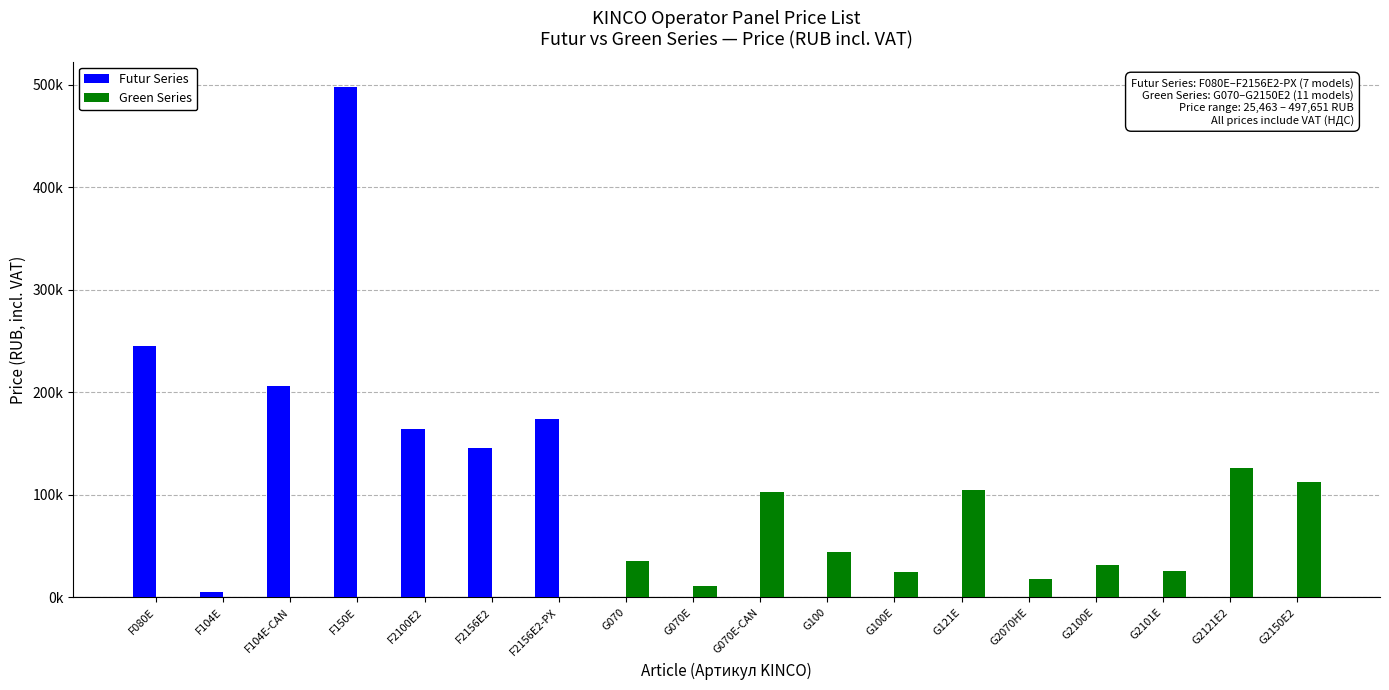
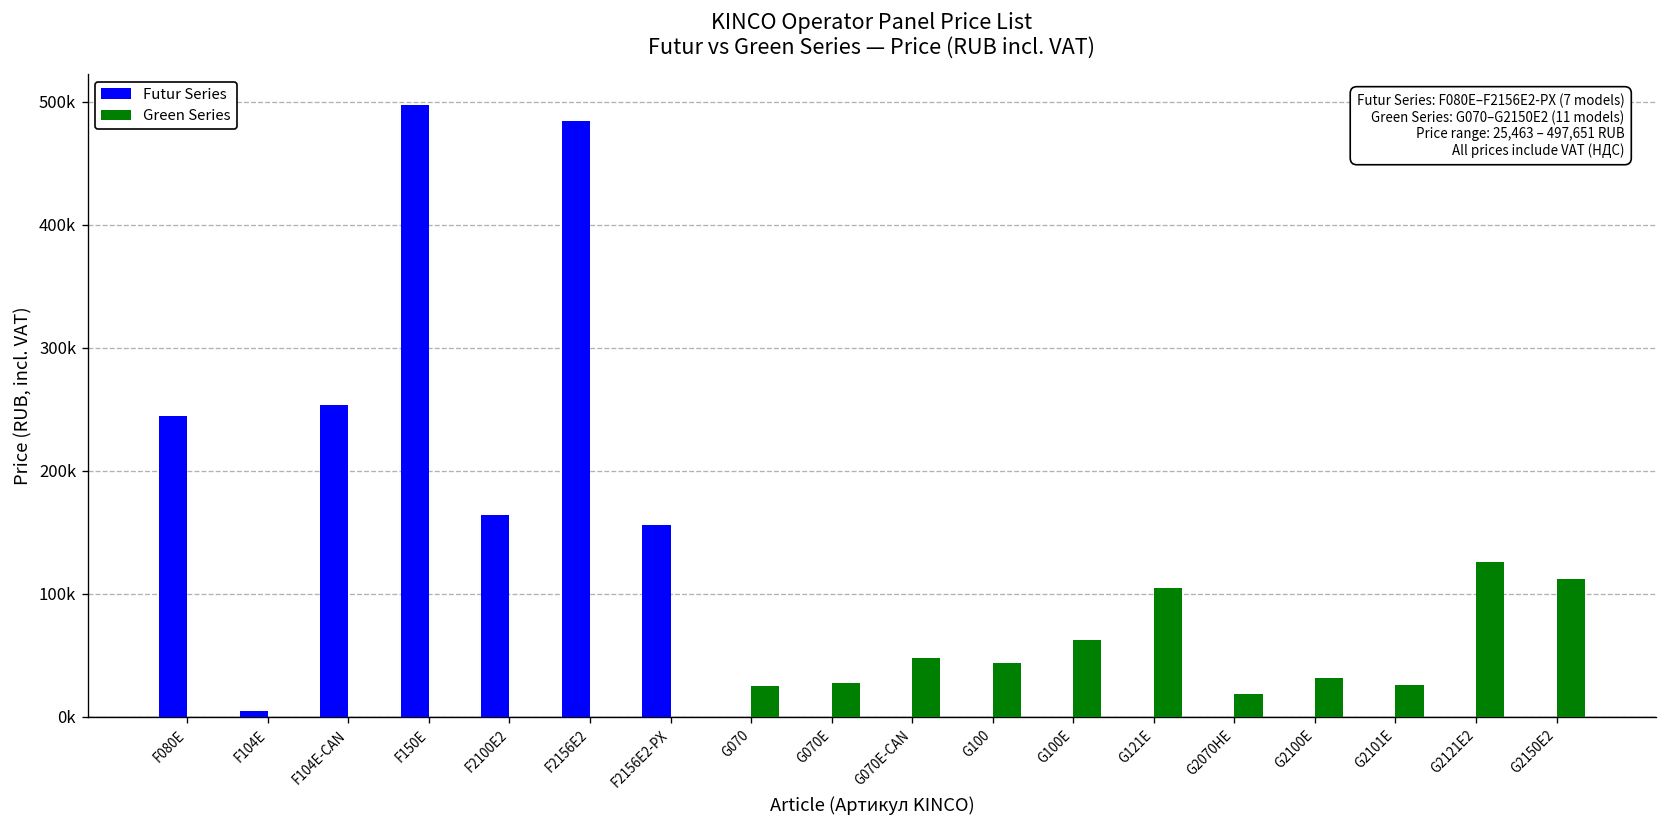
  {
    "Futur Series": {
      "F080E": 245000,
      "F104E": 5000,
-     "F104E-CAN": 206000,
+     "F104E-CAN": 253000,
      "F150E": 498000,
      "F2100E2": 164000,
-     "F2156E2": 146000,
-     "F2156E2-PX": 174000,
+     "F2156E2": 484000,
+     "F2156E2-PX": 156000,
      "G070": 0,
      "G070E": 0,
      "G070E-CAN": 0,
      "G100": 0,
      "G100E": 0,
      "G121E": 0,
      "G2070HE": 0,
      "G2100E": 0,
      "G2101E": 0,
      "G2121E2": 0,
      "G2150E2": 0
    },
    "Green Series": {
      "F080E": 0,
      "F104E": 0,
      "F104E-CAN": 0,
      "F150E": 0,
      "F2100E2": 0,
      "F2156E2": 0,
      "F2156E2-PX": 0,
-     "G070": 36000,
-     "G070E": 11000,
-     "G070E-CAN": 103000,
+     "G070": 25000,
+     "G070E": 27000,
+     "G070E-CAN": 48000,
      "G100": 44000,
-     "G100E": 24000,
+     "G100E": 62000,
      "G121E": 105000,
      "G2070HE": 18000,
      "G2100E": 32000,
      "G2101E": 26000,
      "G2121E2": 126000,
      "G2150E2": 112000
    }
  }
